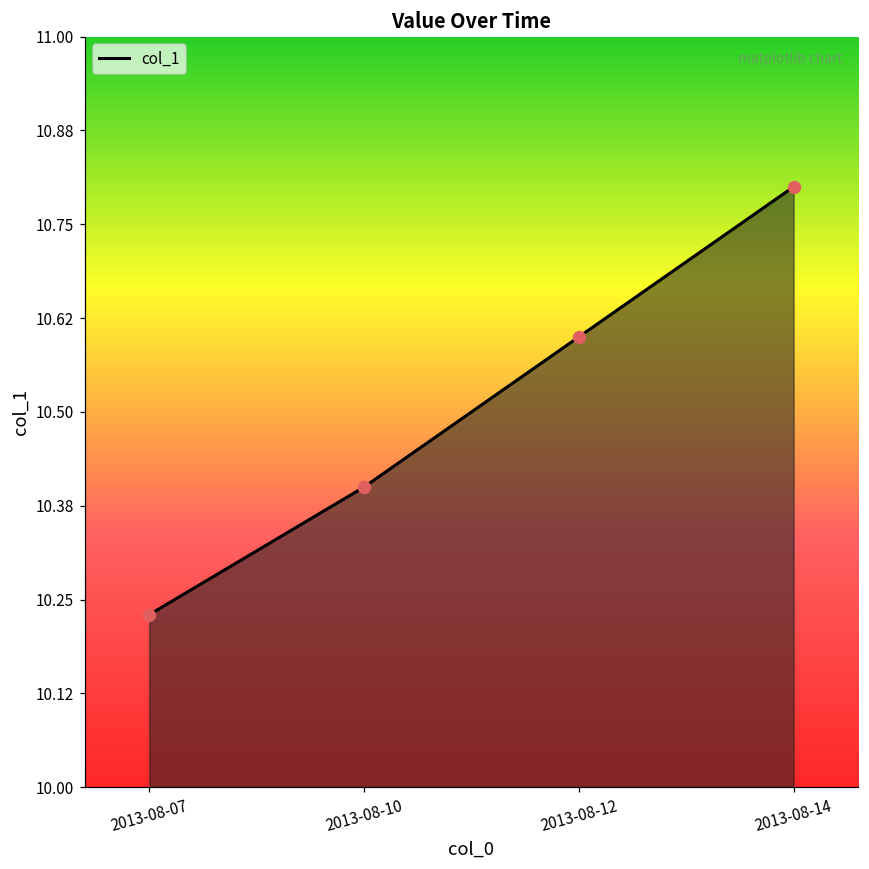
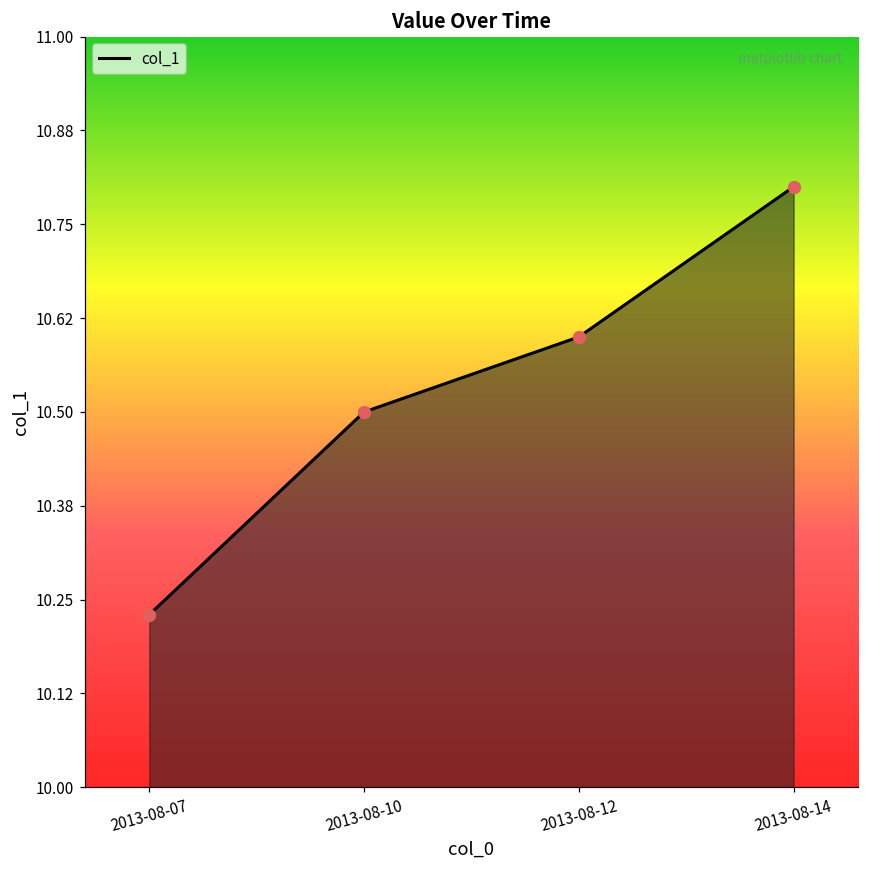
  {
    "2013-08-07": 10.23,
-   "2013-08-10": 10.4,
+   "2013-08-10": 10.5,
    "2013-08-12": 10.6,
    "2013-08-14": 10.8
  }
